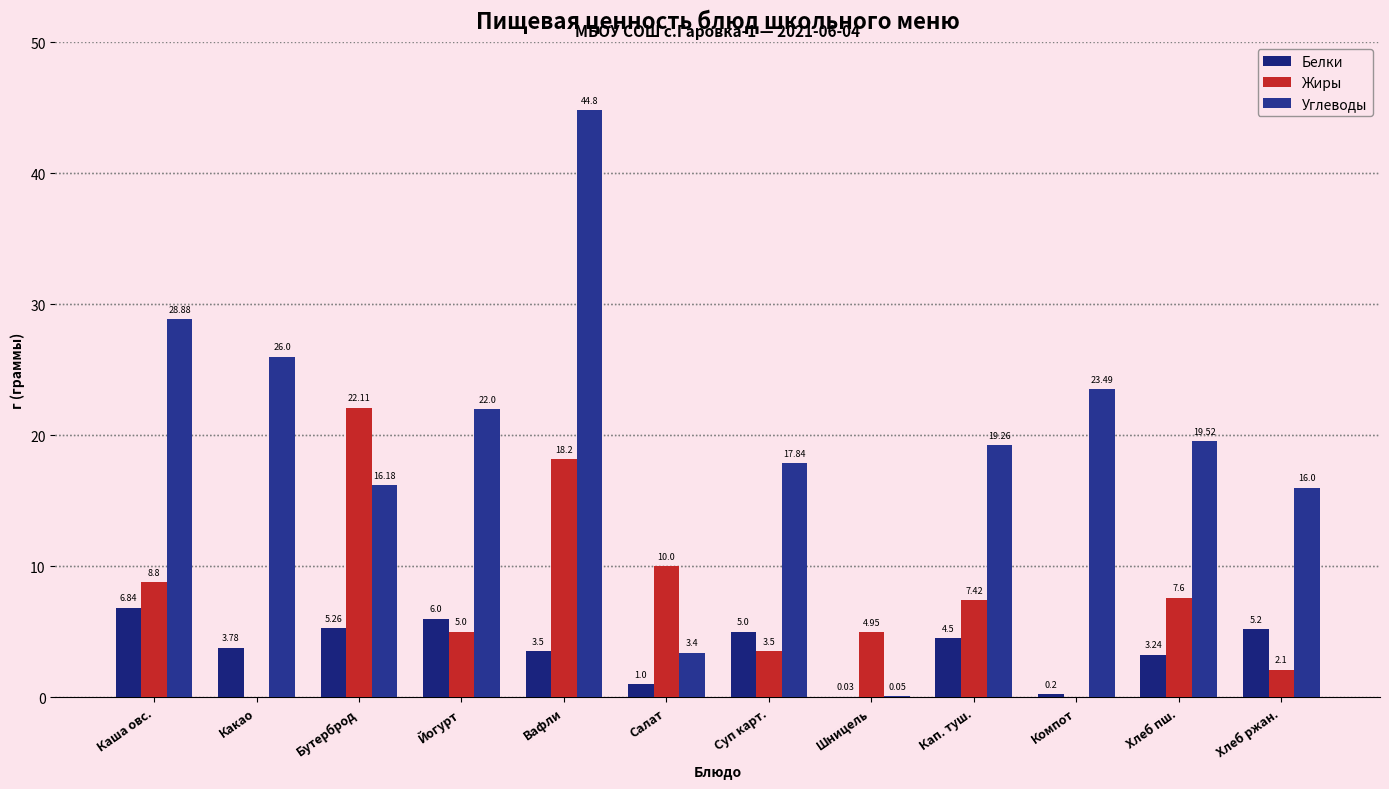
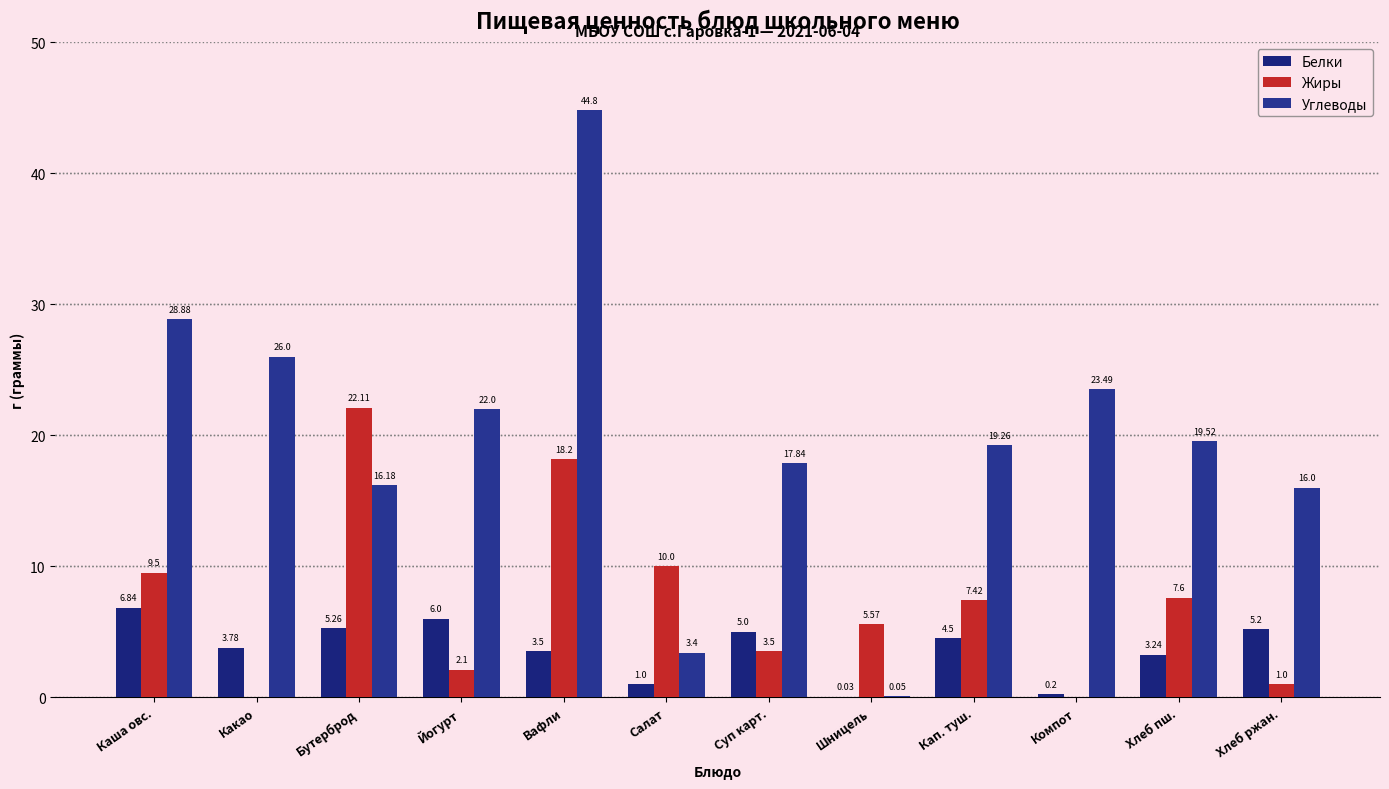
  {
    "Жиры": {
-     "Каша овс.": 8.8,
+     "Каша овс.": 9.5,
      "Бутерброд": 22.11,
-     "Йогурт": 5.0,
+     "Йогурт": 2.1,
      "Вафли": 18.2,
      "Салат": 10.0,
      "Суп карт.": 3.5,
-     "Шницель": 4.95,
+     "Шницель": 5.57,
      "Кап. туш.": 7.42,
      "Хлеб пш.": 7.6,
-     "Хлеб ржан.": 2.1
+     "Хлеб ржан.": 1.0
    }
  }
